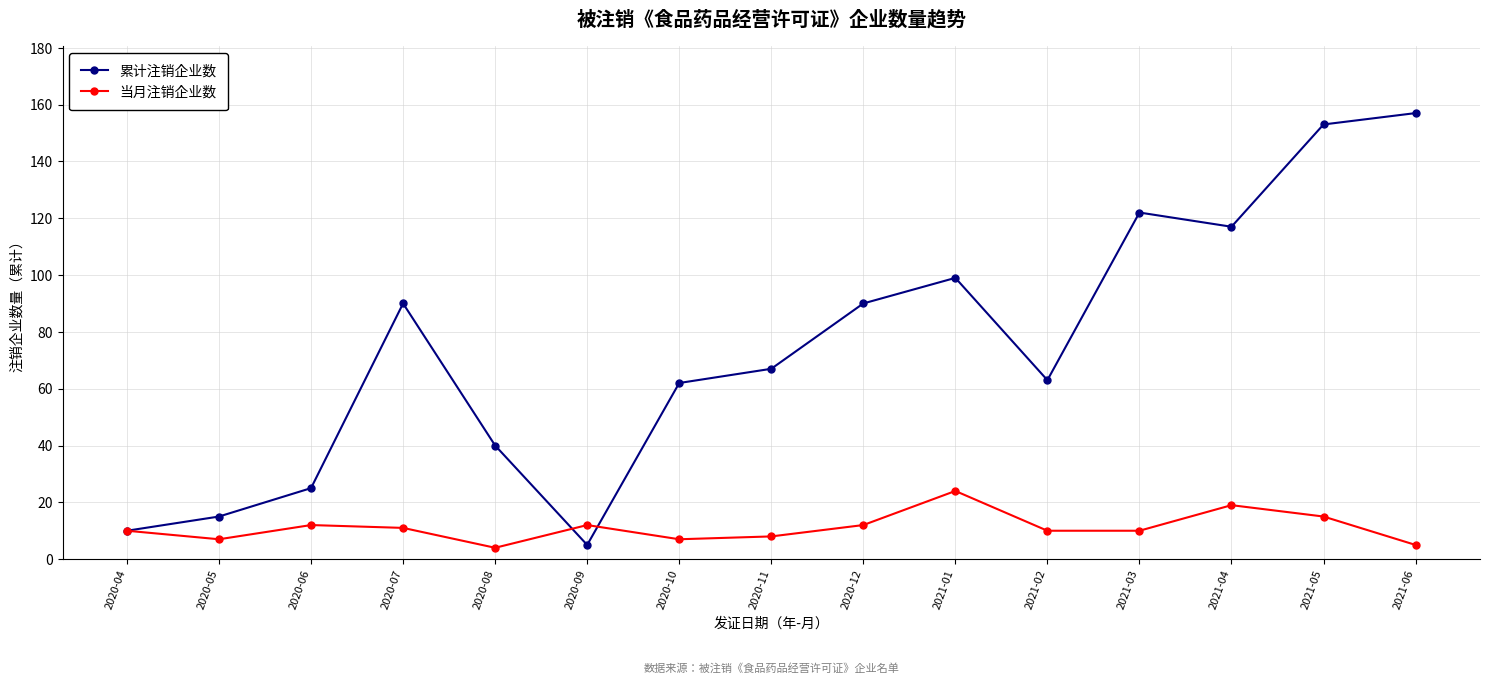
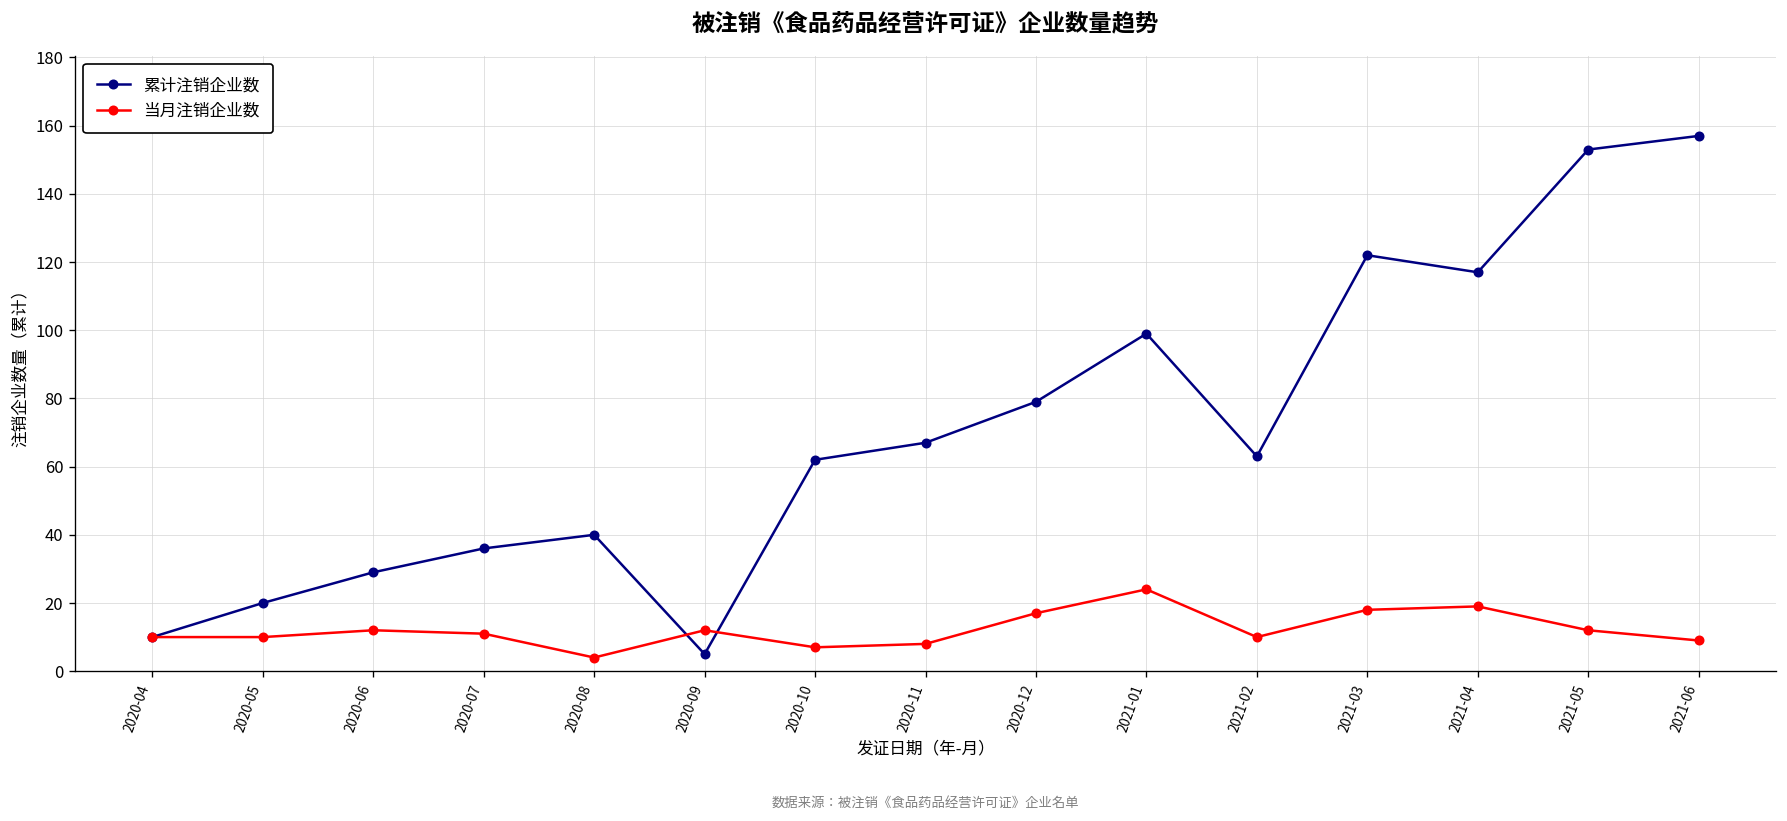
  {
    "累计注销企业数": {
-     "2020-05": 15,
-     "2020-06": 25,
-     "2020-07": 90,
+     "2020-05": 20,
+     "2020-06": 29,
+     "2020-07": 36,
      "2020-08": 40,
      "2020-09": 5,
      "2020-10": 62,
      "2020-11": 67,
-     "2020-12": 90,
+     "2020-12": 79,
      "2021-01": 99,
      "2021-02": 63,
      "2021-03": 122,
      "2021-04": 117,
      "2021-05": 153,
      "2021-06": 157
    },
    "当月注销企业数": {
-     "2020-05": 7,
+     "2020-05": 10,
      "2020-06": 12,
      "2020-07": 11,
      "2020-08": 4,
      "2020-09": 12,
      "2020-10": 7,
      "2020-11": 8,
-     "2020-12": 12,
+     "2020-12": 17,
      "2021-01": 24,
      "2021-02": 10,
-     "2021-03": 10,
+     "2021-03": 18,
      "2021-04": 19,
-     "2021-05": 15,
-     "2021-06": 5
+     "2021-05": 12,
+     "2021-06": 9
    }
  }
